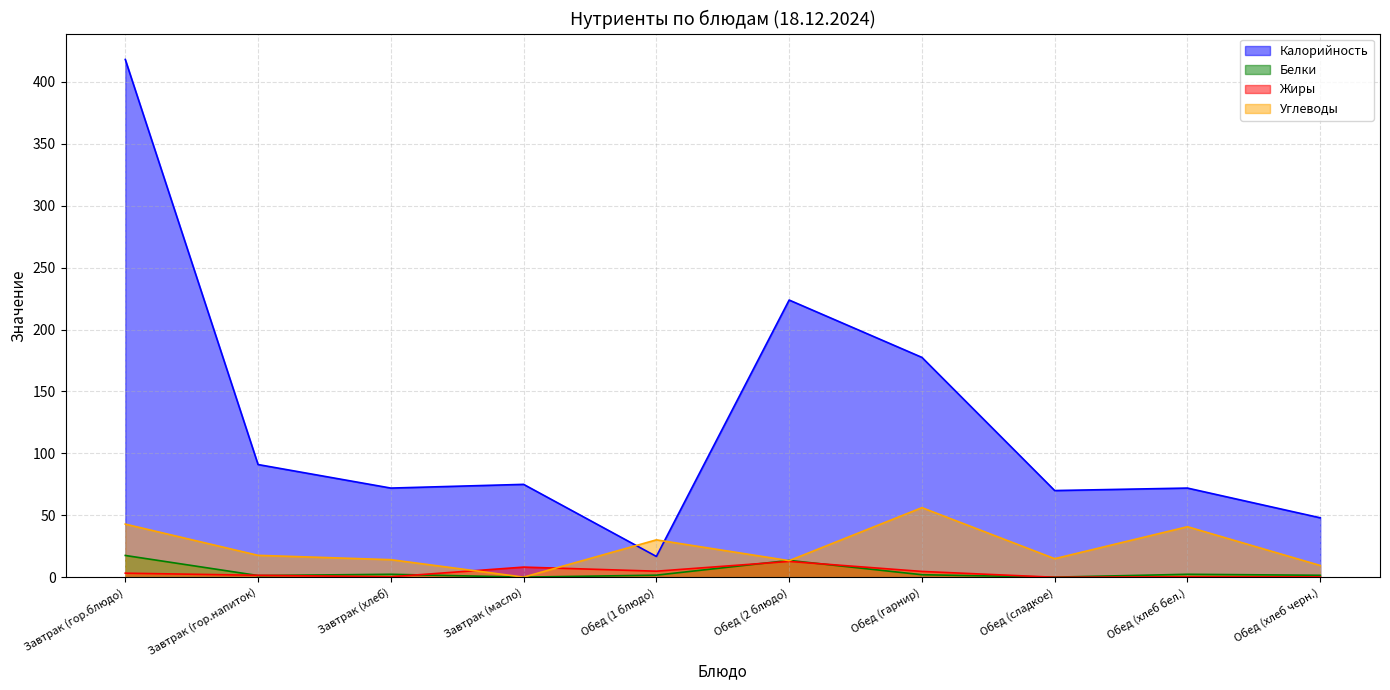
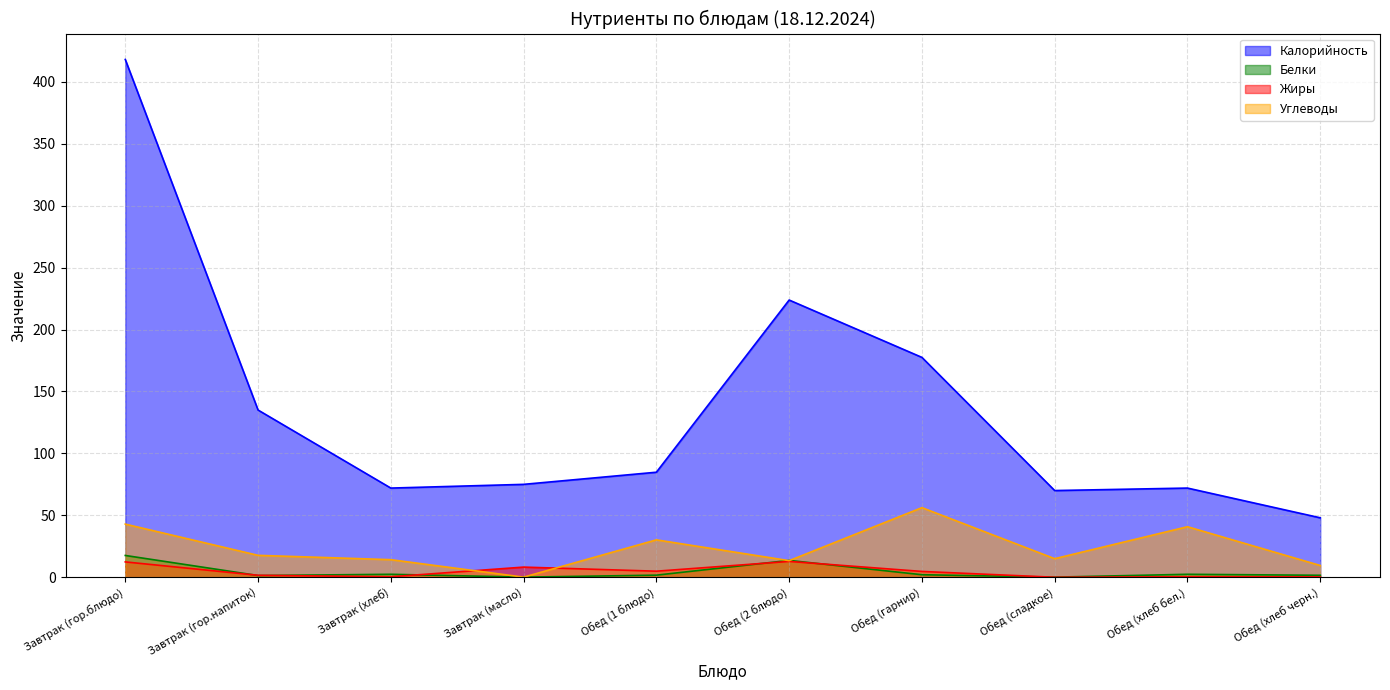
  {
    "Калорийность": {
      "Завтрак (гор.блюдо)": 418,
-     "Завтрак (гор.напиток)": 91,
+     "Завтрак (гор.напиток)": 135,
      "Завтрак (хлеб)": 72,
      "Завтрак (масло)": 75,
-     "Обед (1 блюдо)": 17,
+     "Обед (1 блюдо)": 85,
      "Обед (2 блюдо)": 224,
      "Обед (гарнир)": 178,
      "Обед (сладкое)": 70,
      "Обед (хлеб бел.)": 72,
      "Обед (хлеб черн.)": 48
    },
    "Белки": {
      "Завтрак (гор.блюдо)": 18,
      "Обед (1 блюдо)": 2,
      "Обед (гарнир)": 2
    },
    "Жиры": {
-     "Завтрак (гор.блюдо)": 3,
+     "Завтрак (гор.блюдо)": 12,
      "Завтрак (масло)": 8,
      "Обед (1 блюдо)": 5,
      "Обед (гарнир)": 5
    },
    "Углеводы": {
      "Завтрак (гор.блюдо)": 43,
      "Завтрак (гор.напиток)": 18,
      "Завтрак (хлеб)": 14,
      "Обед (1 блюдо)": 30,
      "Обед (гарнир)": 56,
      "Обед (сладкое)": 15,
      "Обед (хлеб бел.)": 41,
      "Обед (хлеб черн.)": 10
    }
  }
